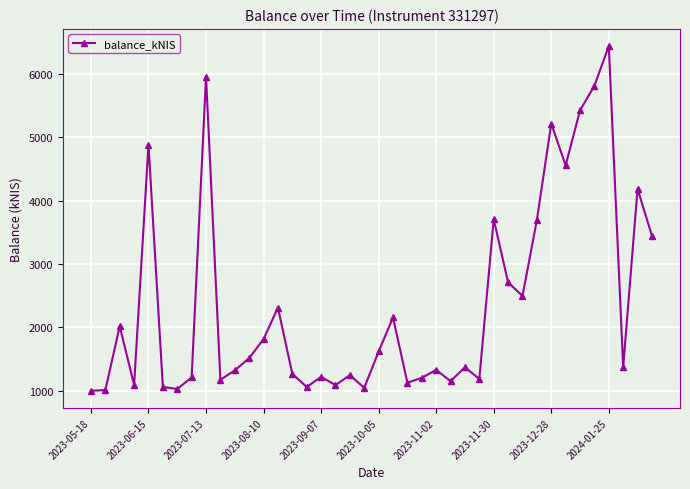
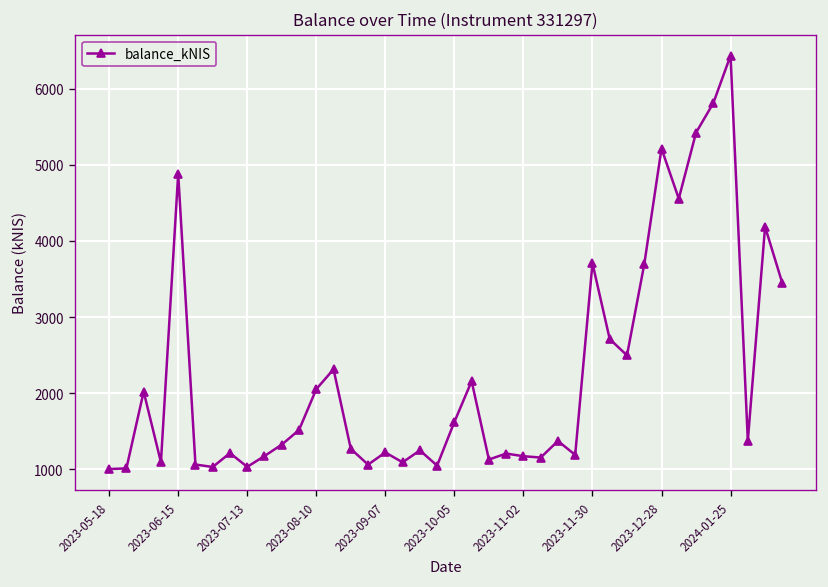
  {
    "2023-05-18": 1000,
    "2023-06-15": 4900,
-   "2023-07-13": 6000,
-   "2023-08-10": 1800,
+   "2023-07-13": 1000,
+   "2023-08-10": 2100,
    "2023-09-07": 1200,
    "2023-10-05": 1600,
-   "2023-11-02": 1300,
+   "2023-11-02": 1200,
    "2023-11-30": 3700,
    "2023-12-28": 5200,
    "2024-01-25": 6400
  }
